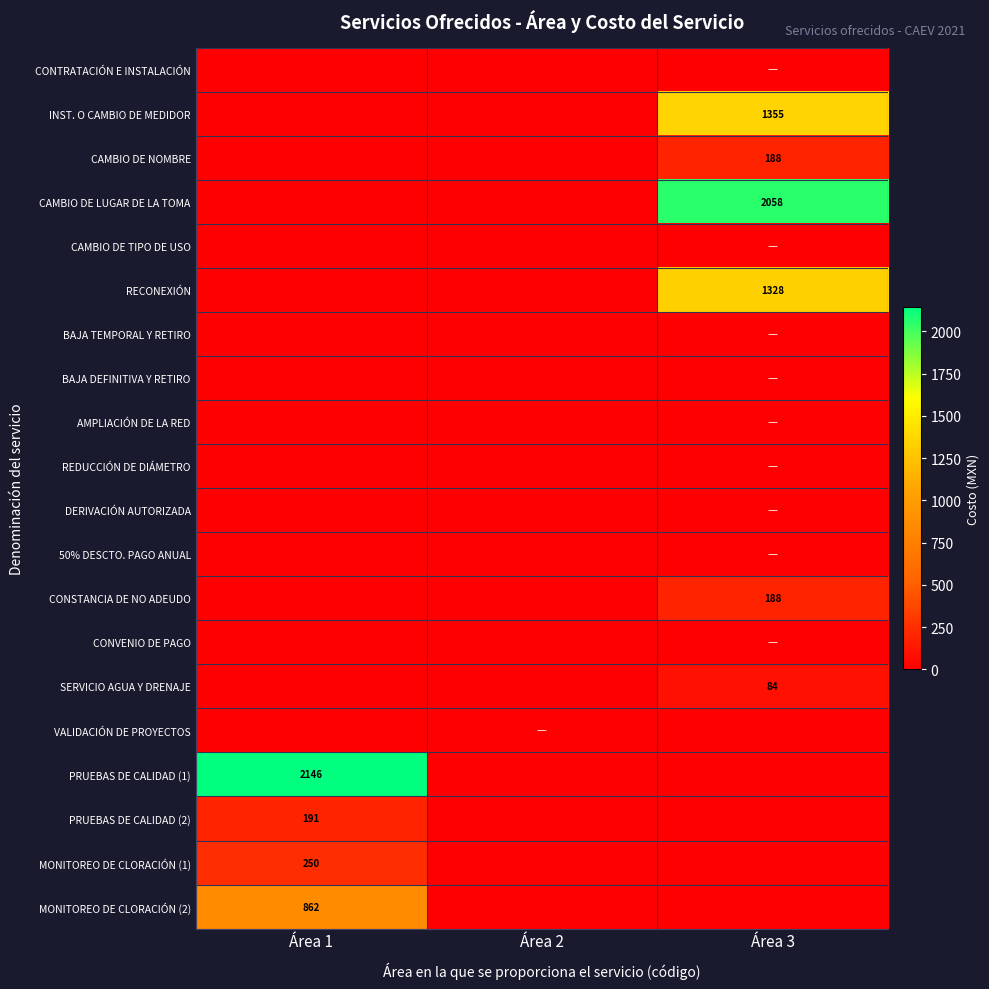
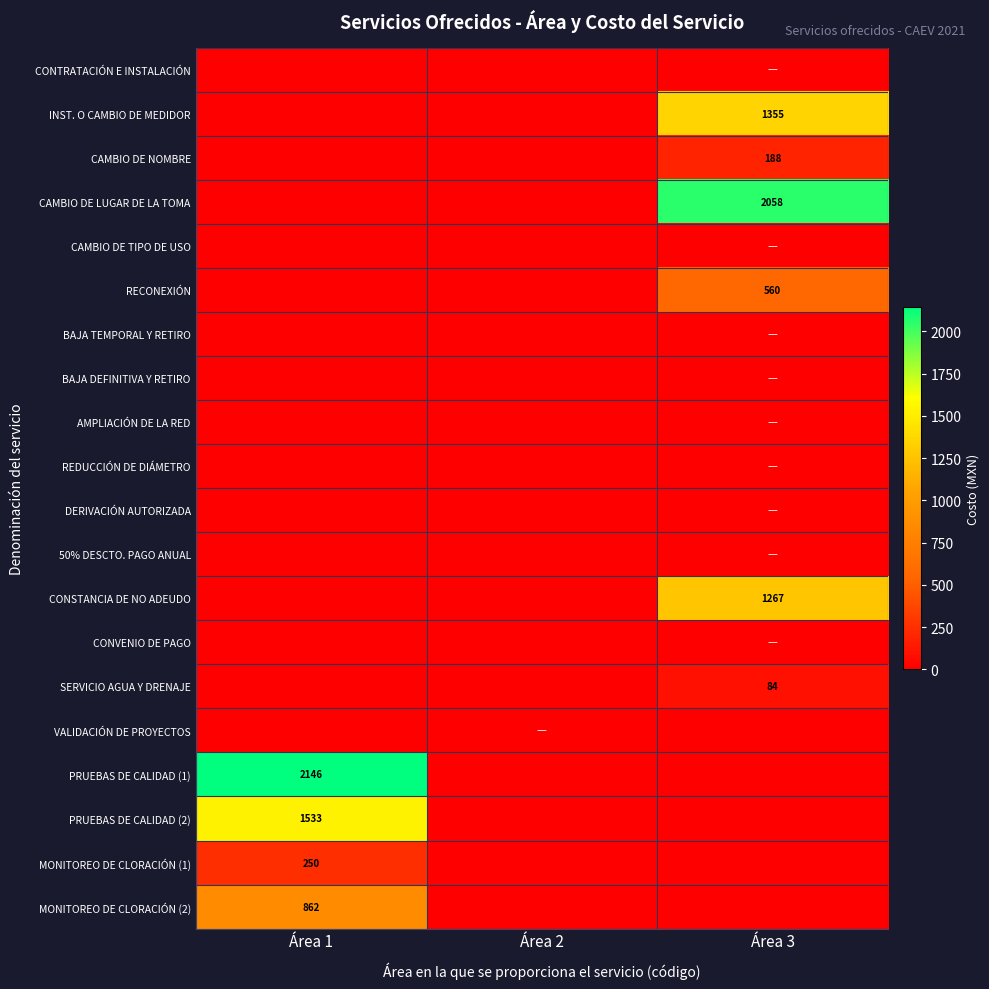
  {
    "INST. O CAMBIO DE MEDIDOR": {
      "Área 3": 1355
    },
    "CAMBIO DE NOMBRE": {
      "Área 3": 188
    },
    "CAMBIO DE LUGAR DE LA TOMA": {
      "Área 3": 2058
    },
    "RECONEXIÓN": {
-     "Área 3": 1328
+     "Área 3": 560
    },
    "CONSTANCIA DE NO ADEUDO": {
-     "Área 3": 188
+     "Área 3": 1267
    },
    "SERVICIO AGUA Y DRENAJE": {
      "Área 3": 84
    },
    "PRUEBAS DE CALIDAD (1)": {
      "Área 1": 2146
    },
    "PRUEBAS DE CALIDAD (2)": {
-     "Área 1": 191
+     "Área 1": 1533
    },
    "MONITOREO DE CLORACIÓN (1)": {
      "Área 1": 250
    },
    "MONITOREO DE CLORACIÓN (2)": {
      "Área 1": 862
    }
  }
